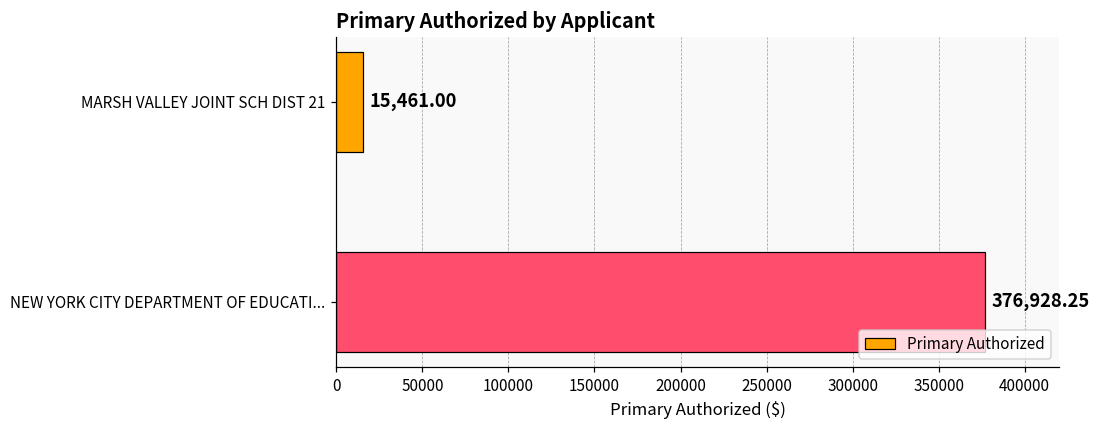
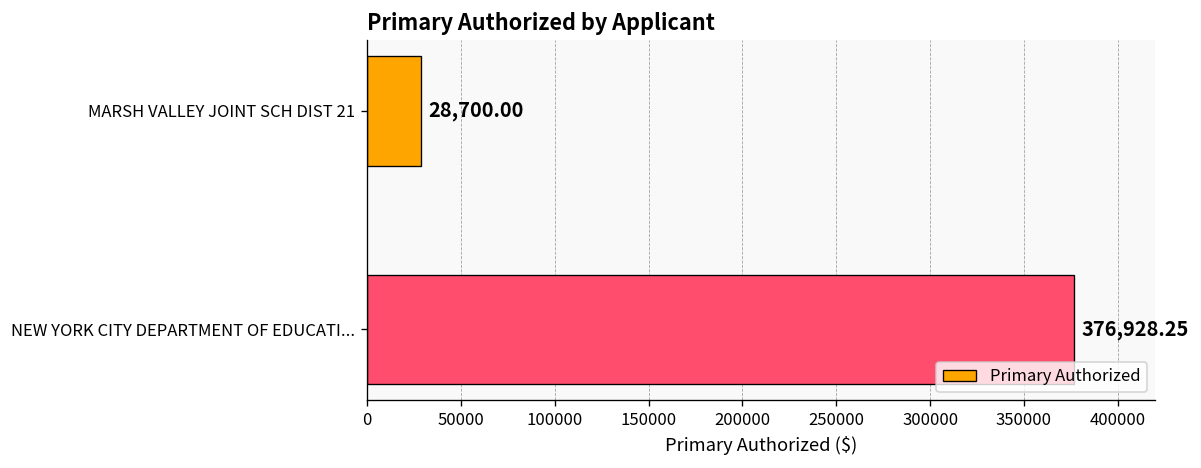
  {
-   "MARSH VALLEY JOINT SCH DIST 21": "15,461.00",
+   "MARSH VALLEY JOINT SCH DIST 21": "28,700.00",
    "NEW YORK CITY DEPARTMENT OF EDUCATI...": "376,928.25"
  }
